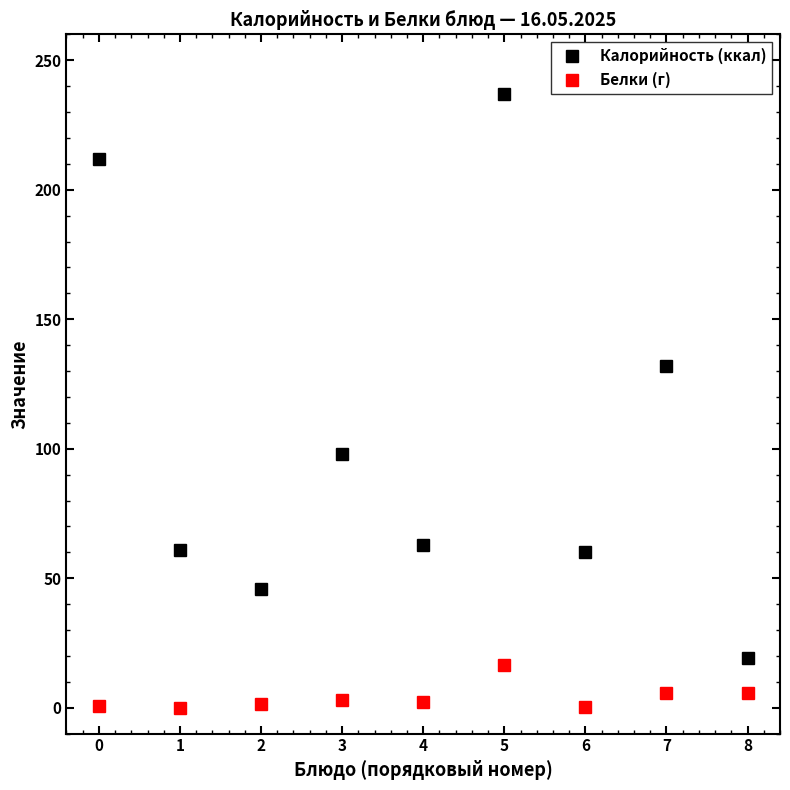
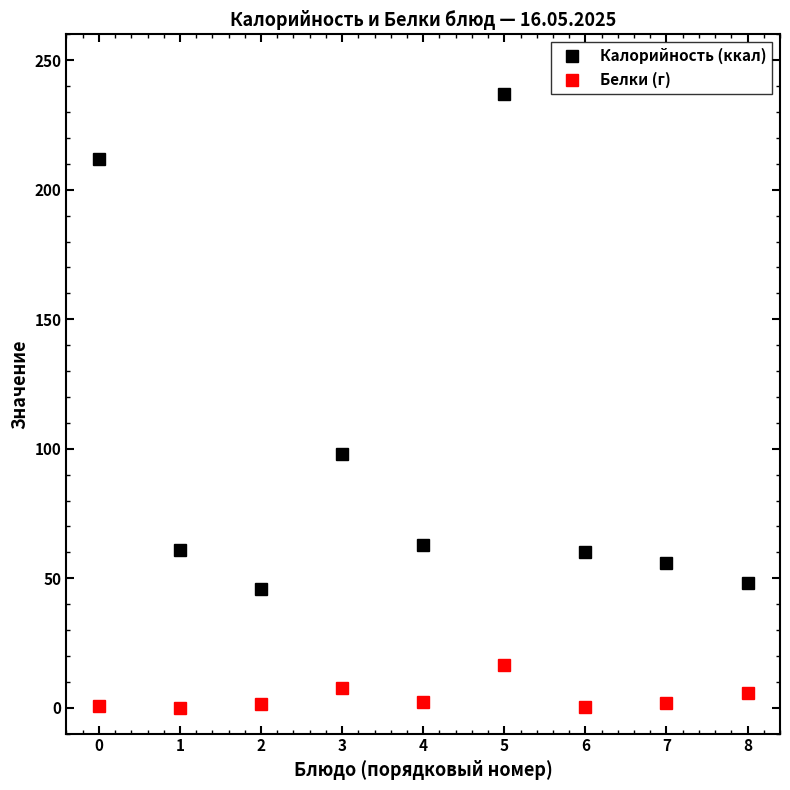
  {
    "Калорийность (ккал)": {
      "0": 212,
      "1": 61,
      "2": 46,
      "3": 98,
      "4": 63,
      "5": 237,
      "6": 60,
-     "7": 132,
-     "8": 19
+     "7": 56,
+     "8": 48
    },
    "Белки (г)": {
      "0": 1,
      "1": 0,
      "2": 1,
-     "3": 3,
+     "3": 8,
      "4": 2,
      "5": 16,
      "6": 0,
-     "7": 6,
+     "7": 2,
      "8": 6
    }
  }
